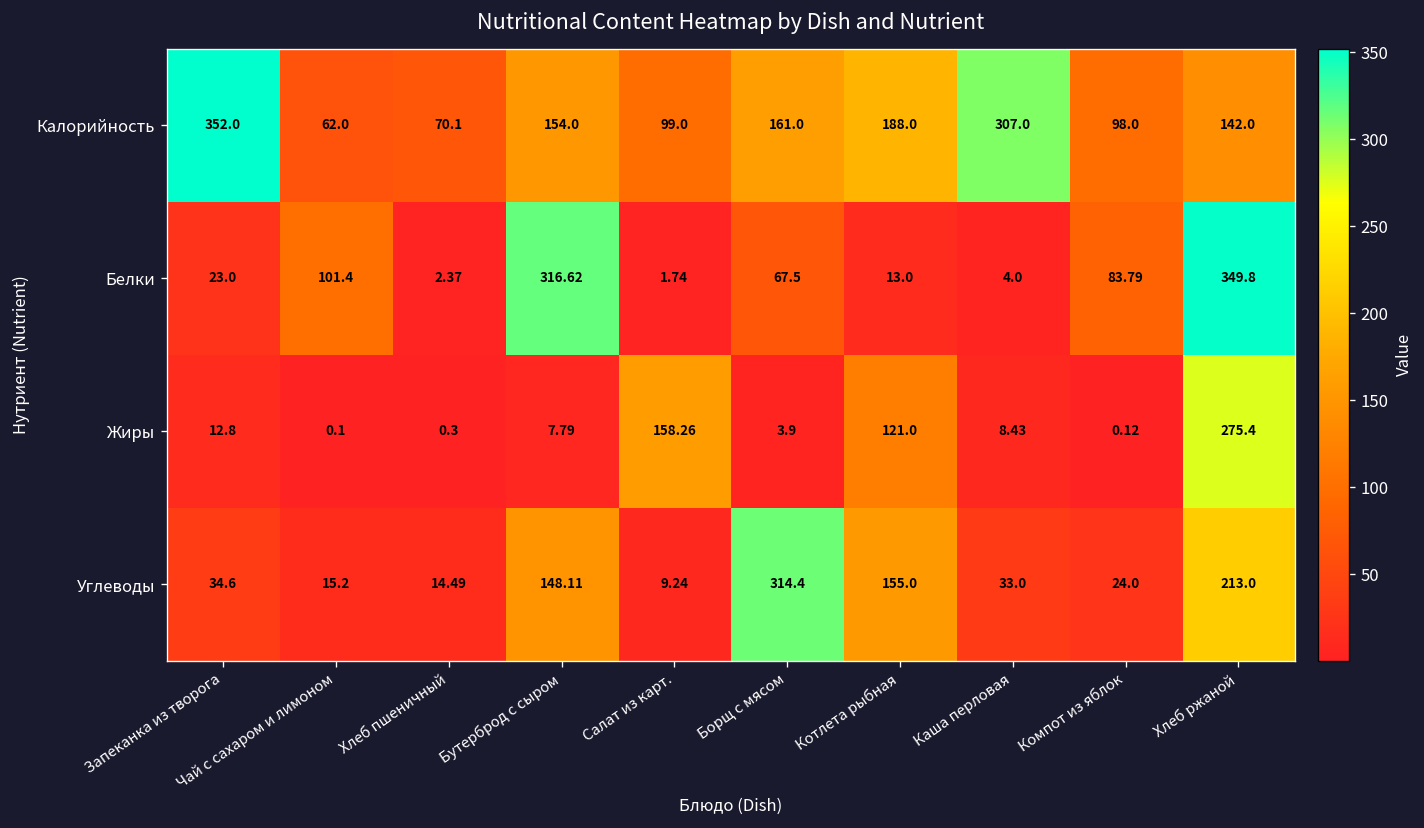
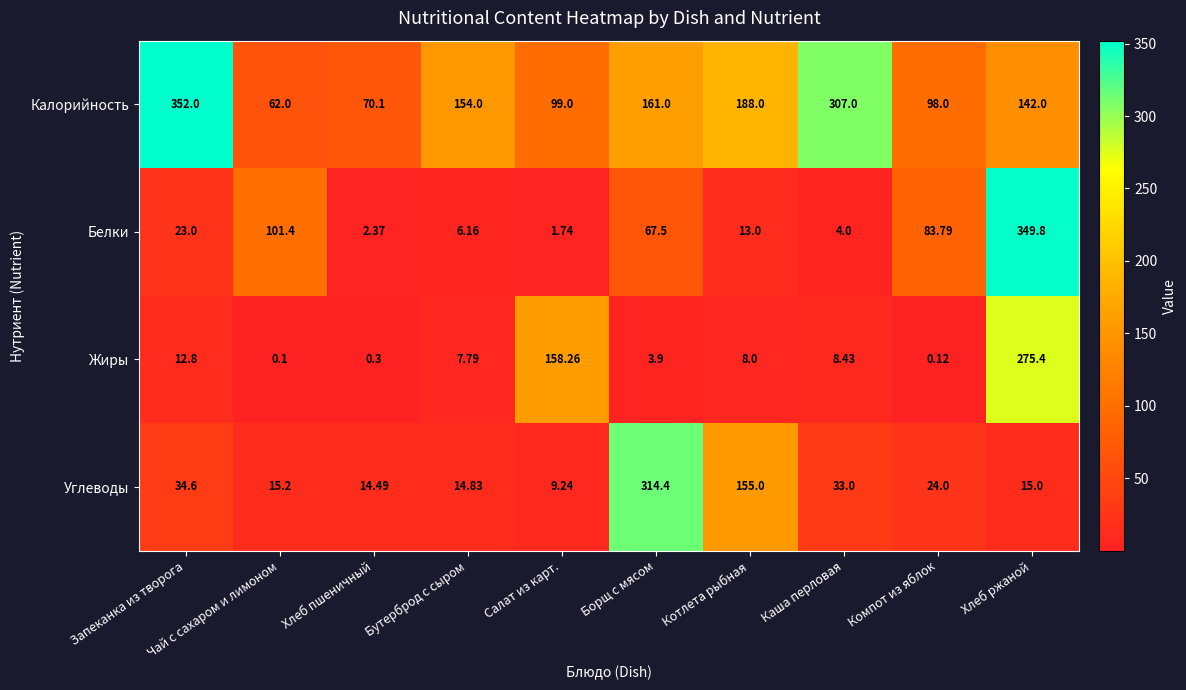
  {
    "Калорийность": {
      "Запеканка из творога": 352.0,
      "Чай с сахаром и лимоном": 62.0,
      "Хлеб пшеничный": 70.1,
      "Бутерброд с сыром": 154.0,
      "Салат из карт.": 99.0,
      "Борщ с мясом": 161.0,
      "Котлета рыбная": 188.0,
      "Каша перловая": 307.0,
      "Компот из яблок": 98.0,
      "Хлеб ржаной": 142.0
    },
    "Белки": {
      "Запеканка из творога": 23.0,
      "Чай с сахаром и лимоном": 101.4,
      "Хлеб пшеничный": 2.37,
-     "Бутерброд с сыром": 316.62,
+     "Бутерброд с сыром": 6.16,
      "Салат из карт.": 1.74,
      "Борщ с мясом": 67.5,
      "Котлета рыбная": 13.0,
      "Каша перловая": 4.0,
      "Компот из яблок": 83.79,
      "Хлеб ржаной": 349.8
    },
    "Жиры": {
      "Запеканка из творога": 12.8,
      "Чай с сахаром и лимоном": 0.1,
      "Хлеб пшеничный": 0.3,
      "Бутерброд с сыром": 7.79,
      "Салат из карт.": 158.26,
      "Борщ с мясом": 3.9,
-     "Котлета рыбная": 121.0,
+     "Котлета рыбная": 8.0,
      "Каша перловая": 8.43,
      "Компот из яблок": 0.12,
      "Хлеб ржаной": 275.4
    },
    "Углеводы": {
      "Запеканка из творога": 34.6,
      "Чай с сахаром и лимоном": 15.2,
      "Хлеб пшеничный": 14.49,
-     "Бутерброд с сыром": 148.11,
+     "Бутерброд с сыром": 14.83,
      "Салат из карт.": 9.24,
      "Борщ с мясом": 314.4,
      "Котлета рыбная": 155.0,
      "Каша перловая": 33.0,
      "Компот из яблок": 24.0,
-     "Хлеб ржаной": 213.0
+     "Хлеб ржаной": 15.0
    }
  }
